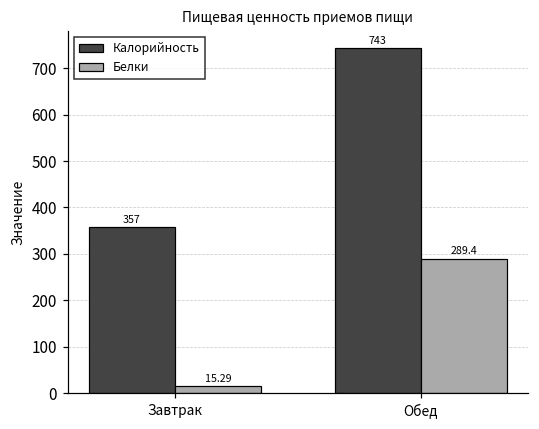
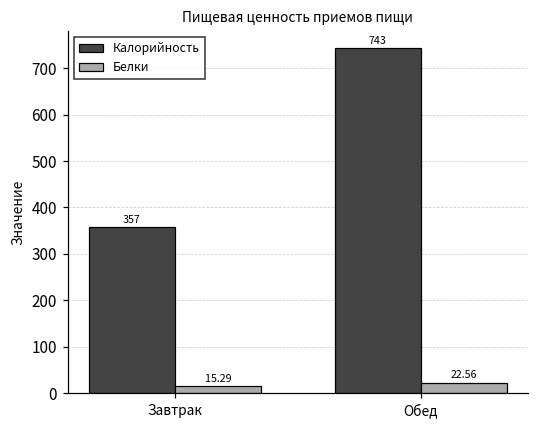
  {
    "Калорийность": {
      "Завтрак": 357,
      "Обед": 743
    },
    "Белки": {
      "Завтрак": 15.29,
-     "Обед": 289.4
+     "Обед": 22.56
    }
  }
